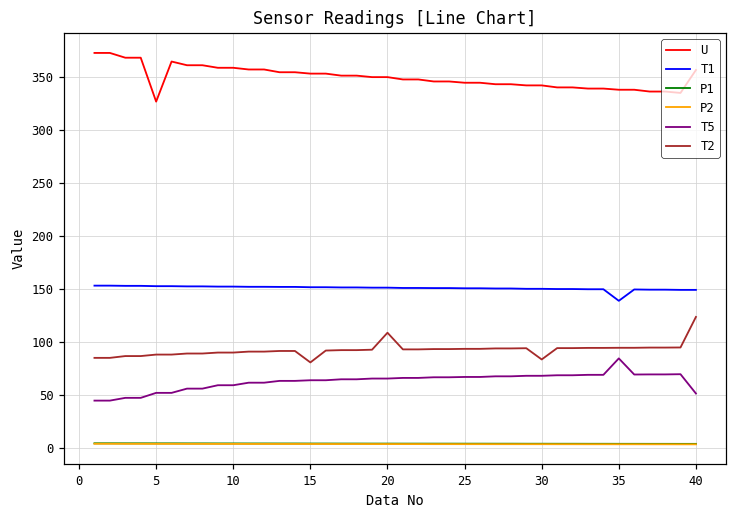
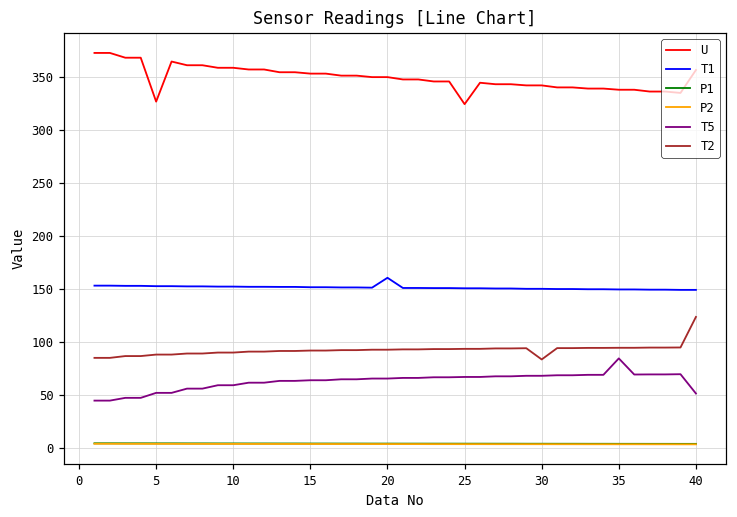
  {
    "U": {
      "5": 330,
      "10": 360,
      "15": 350,
      "20": 350,
-     "25": 340,
+     "25": 320,
      "30": 340,
      "35": 340
    },
    "T1": {
      "5": 150,
      "10": 150,
      "15": 150,
-     "20": 150,
+     "20": 160,
      "25": 150,
      "30": 150,
-     "35": 140,
+     "35": 150,
      "40": 150
    },
    "T5": {
      "5": 50,
      "10": 60,
      "15": 60,
      "20": 70,
      "25": 70,
      "30": 70,
      "35": 80,
      "40": 50
    },
    "T2": {
      "5": 90,
      "10": 90,
-     "15": 80,
-     "20": 110,
+     "15": 90,
+     "20": 90,
      "25": 90,
      "30": 80,
      "35": 90,
      "40": 120
    }
  }
